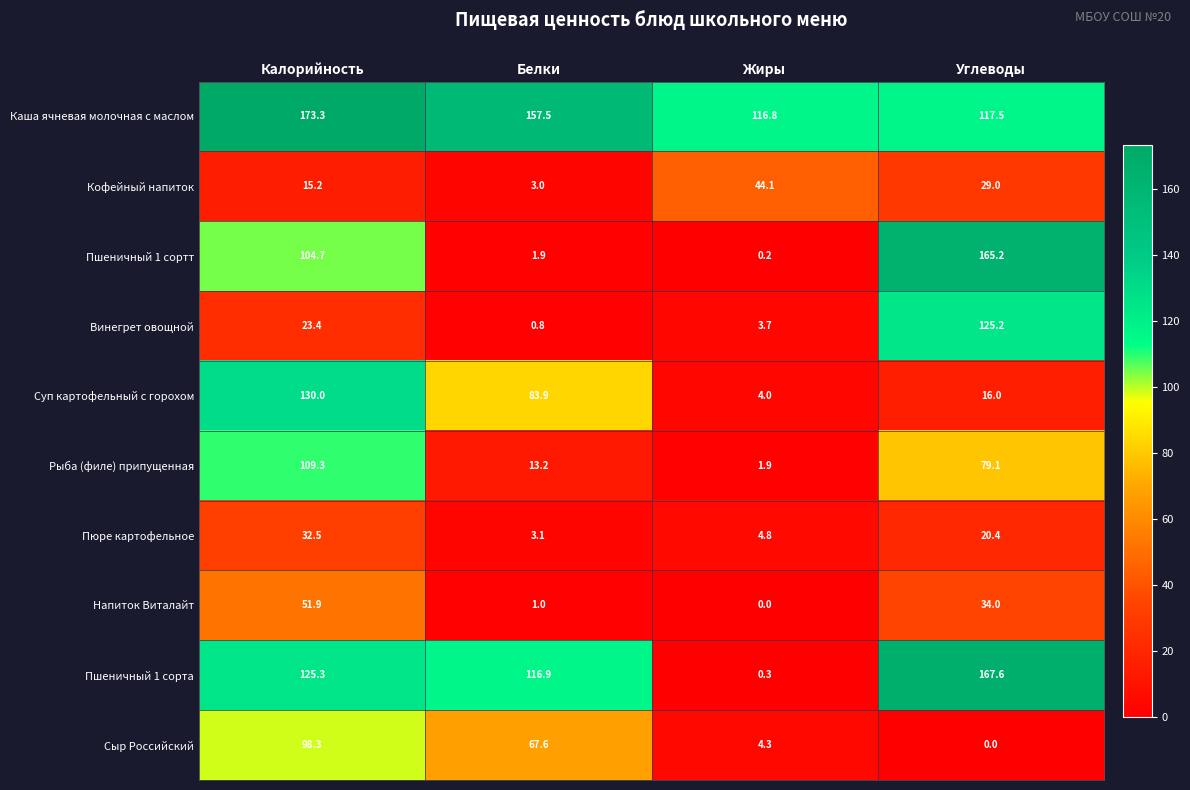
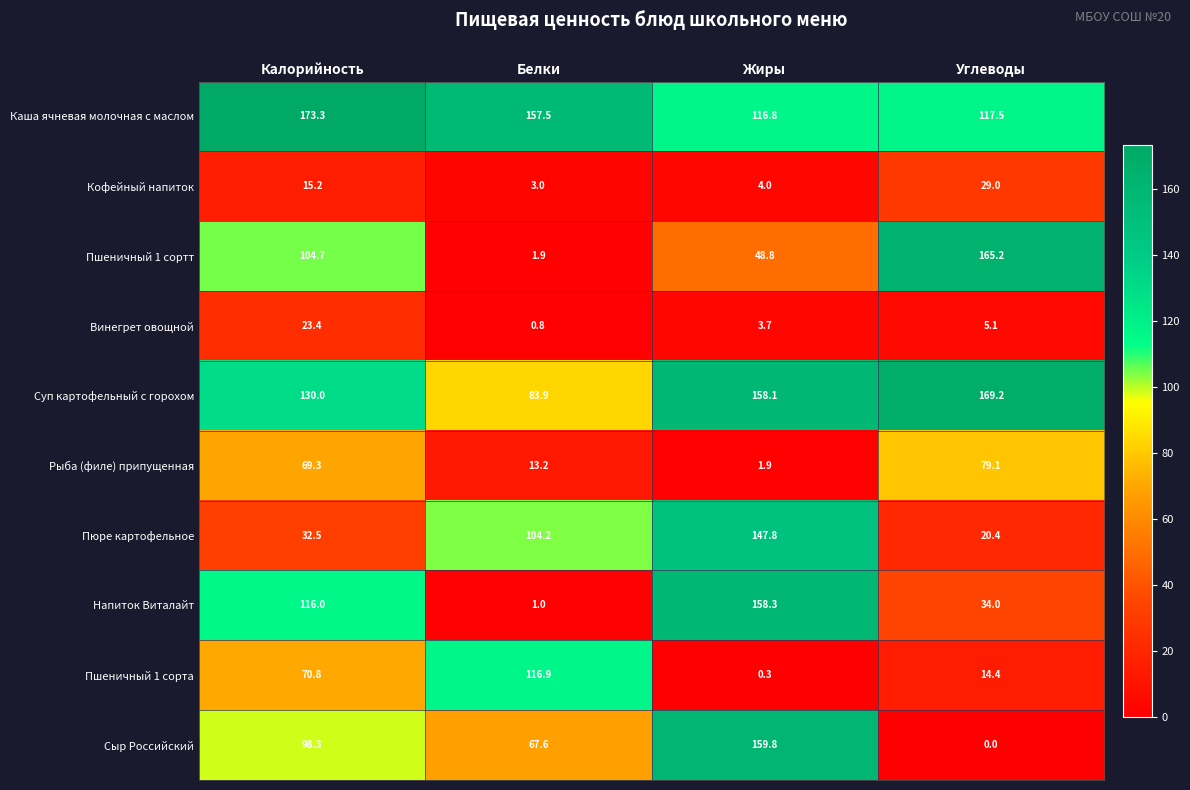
  {
    "Каша ячневая молочная с маслом": {
      "Калорийность": 173.3,
      "Белки": 157.5,
      "Жиры": 116.8,
      "Углеводы": 117.5
    },
    "Кофейный напиток": {
      "Калорийность": 15.2,
      "Белки": 3.0,
-     "Жиры": 44.1,
+     "Жиры": 4.0,
      "Углеводы": 29.0
    },
    "Пшеничный 1 сортт": {
      "Калорийность": 104.7,
      "Белки": 1.9,
-     "Жиры": 0.2,
+     "Жиры": 48.8,
      "Углеводы": 165.2
    },
    "Винегрет овощной": {
      "Калорийность": 23.4,
      "Белки": 0.8,
      "Жиры": 3.7,
-     "Углеводы": 125.2
+     "Углеводы": 5.1
    },
    "Суп картофельный с горохом": {
      "Калорийность": 130.0,
      "Белки": 83.9,
-     "Жиры": 4.0,
-     "Углеводы": 16.0
+     "Жиры": 158.1,
+     "Углеводы": 169.2
    },
    "Рыба (филе) припущенная": {
-     "Калорийность": 109.3,
+     "Калорийность": 69.3,
      "Белки": 13.2,
      "Жиры": 1.9,
      "Углеводы": 79.1
    },
    "Пюре картофельное": {
      "Калорийность": 32.5,
-     "Белки": 3.1,
-     "Жиры": 4.8,
+     "Белки": 104.2,
+     "Жиры": 147.8,
      "Углеводы": 20.4
    },
    "Напиток Виталайт": {
-     "Калорийность": 51.9,
+     "Калорийность": 116.0,
      "Белки": 1.0,
-     "Жиры": 0.0,
+     "Жиры": 158.3,
      "Углеводы": 34.0
    },
    "Пшеничный 1 сорта": {
-     "Калорийность": 125.3,
+     "Калорийность": 70.8,
      "Белки": 116.9,
      "Жиры": 0.3,
-     "Углеводы": 167.6
+     "Углеводы": 14.4
    },
    "Сыр Российский": {
      "Калорийность": 98.3,
      "Белки": 67.6,
-     "Жиры": 4.3,
+     "Жиры": 159.8,
      "Углеводы": 0.0
    }
  }
